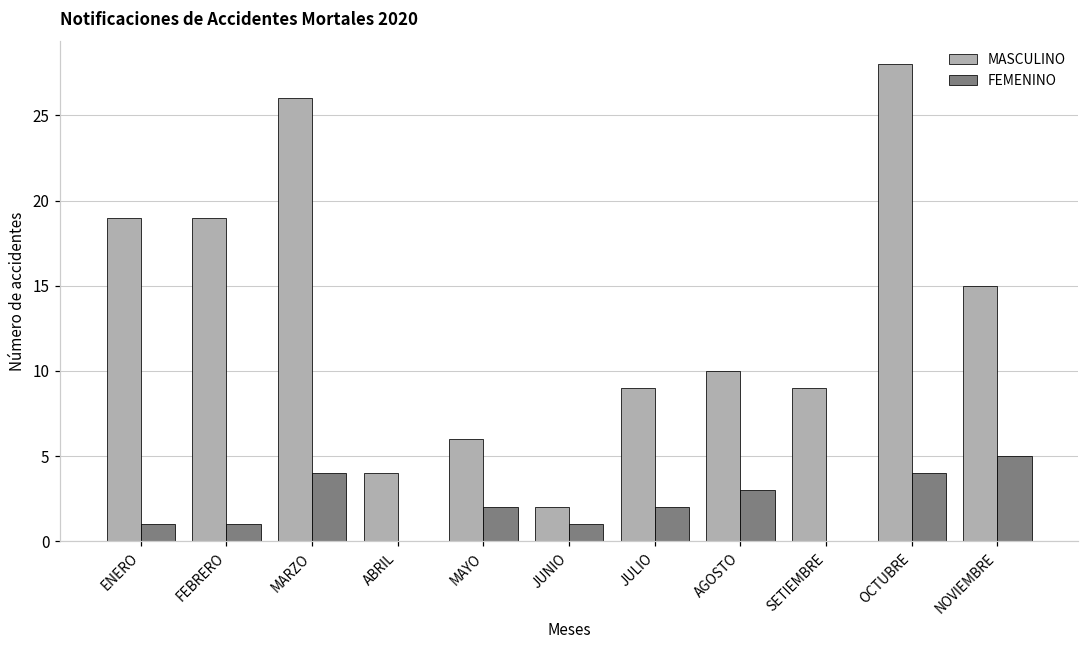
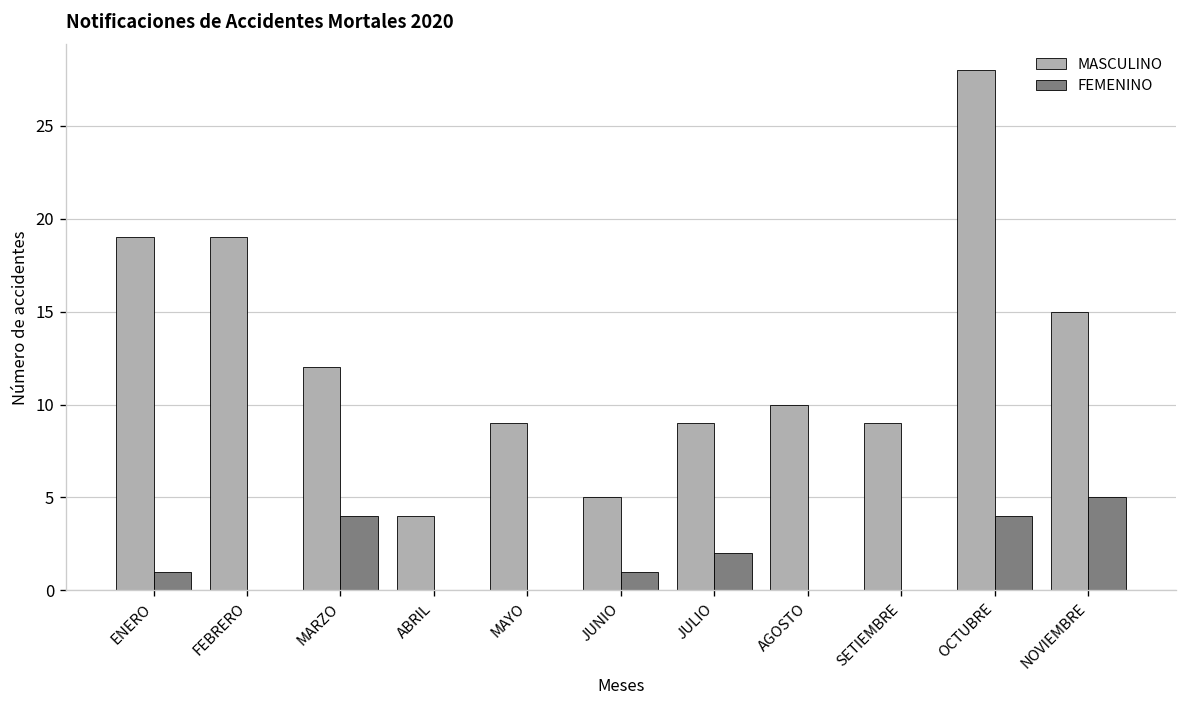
  {
    "MASCULINO": {
      "ENERO": 19,
      "FEBRERO": 19,
-     "MARZO": 26,
+     "MARZO": 12,
      "ABRIL": 4,
-     "MAYO": 6,
-     "JUNIO": 2,
+     "MAYO": 9,
+     "JUNIO": 5,
      "JULIO": 9,
      "AGOSTO": 10,
      "SETIEMBRE": 9,
      "OCTUBRE": 28,
      "NOVIEMBRE": 15
    },
    "FEMENINO": {
      "ENERO": 1,
-     "FEBRERO": 1,
+     "FEBRERO": 0,
      "MARZO": 4,
      "ABRIL": 0,
-     "MAYO": 2,
+     "MAYO": 0,
      "JUNIO": 1,
      "JULIO": 2,
-     "AGOSTO": 3,
+     "AGOSTO": 0,
      "SETIEMBRE": 0,
      "OCTUBRE": 4,
      "NOVIEMBRE": 5
    }
  }
